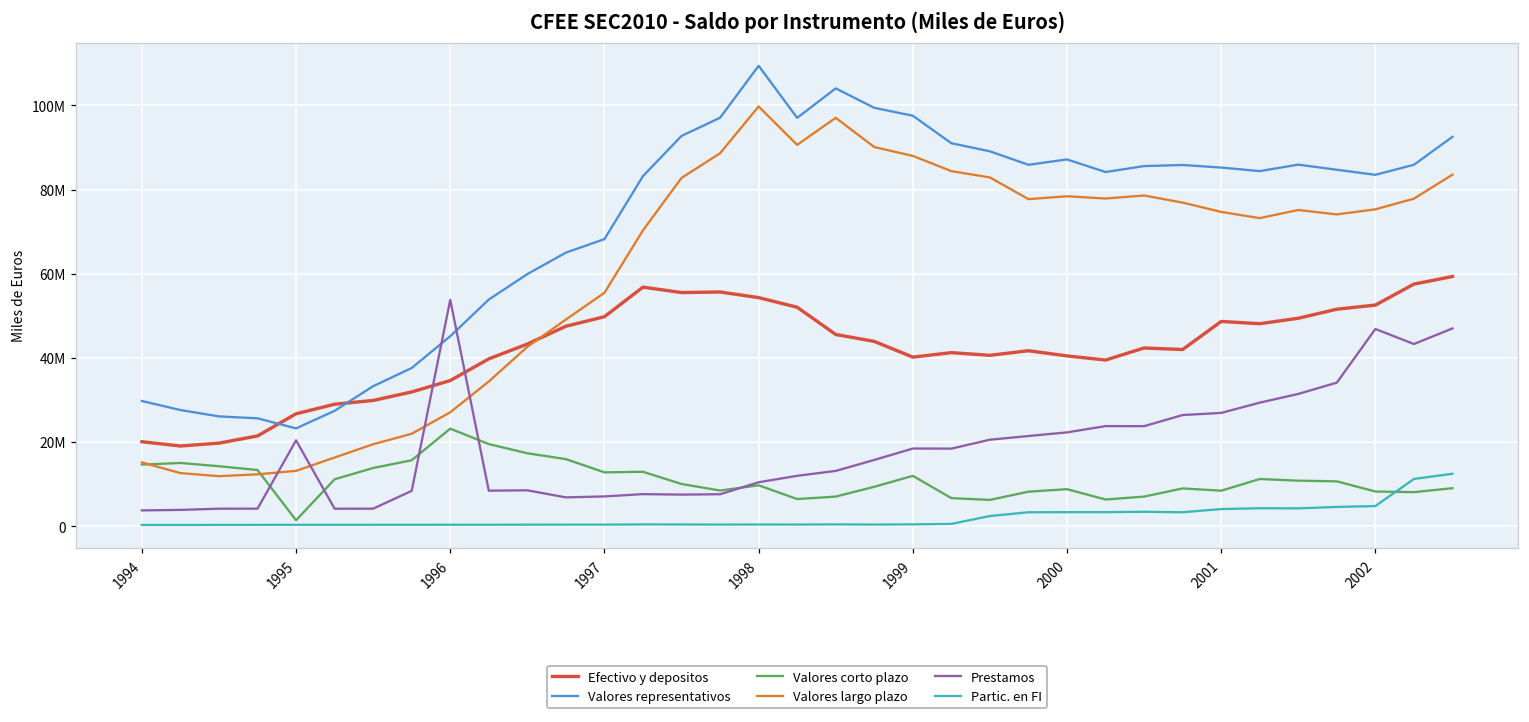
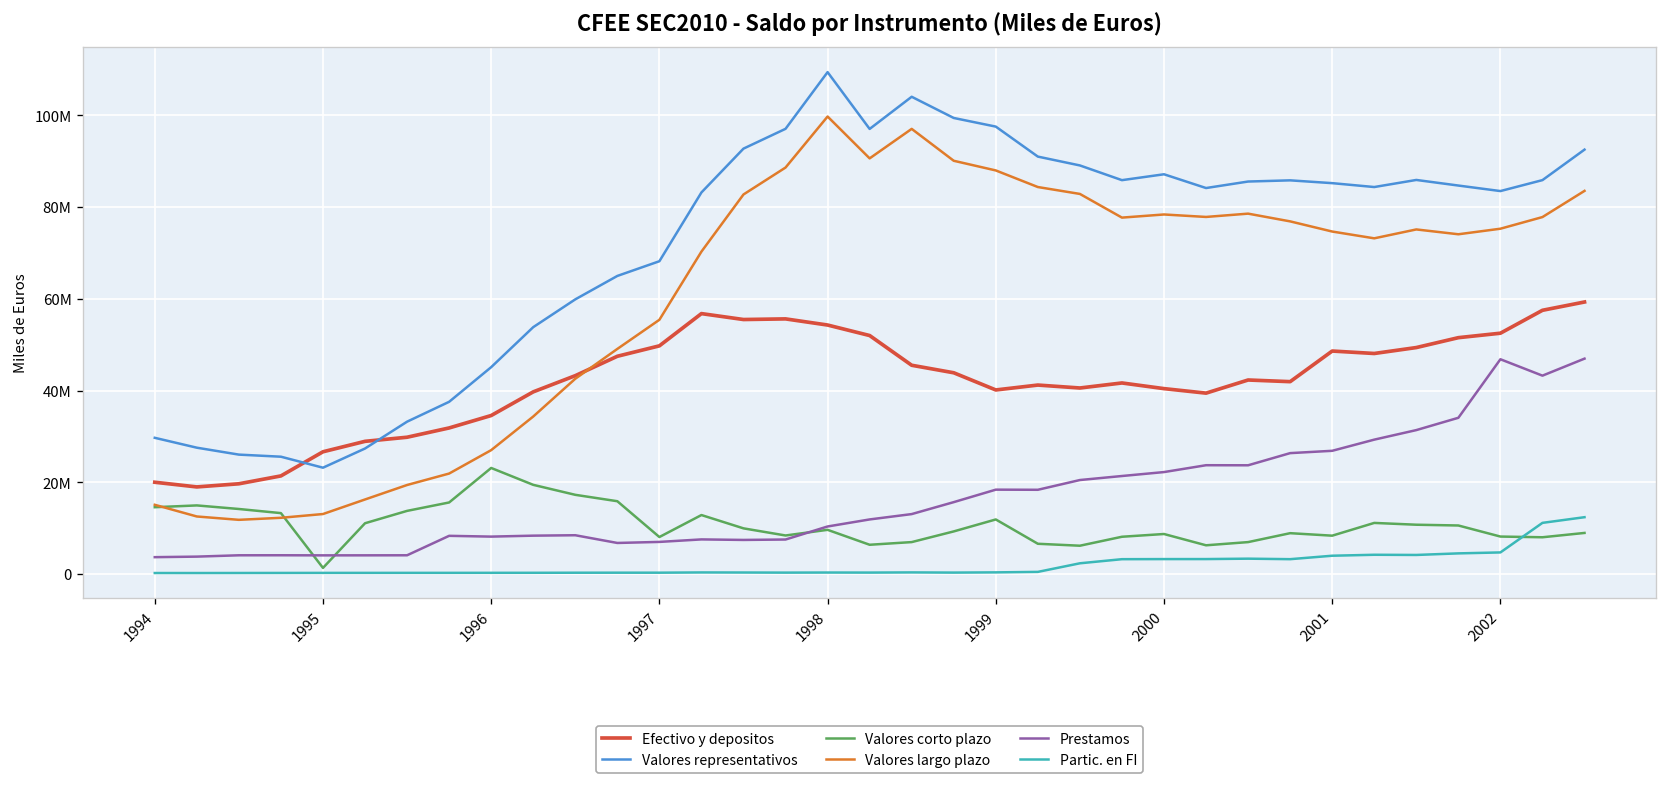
  {
    "Valores corto plazo": {
      "1995": 1000000,
      "1996": 23000000,
-     "1997": 13000000,
+     "1997": 8000000,
      "1998": 10000000,
      "1999": 12000000,
      "2000": 9000000,
      "2001": 8000000,
      "2002": 8000000
    },
    "Prestamos": {
      "1994": 4000000,
-     "1995": 20000000,
-     "1996": 54000000,
+     "1995": 4000000,
+     "1996": 8000000,
      "1997": 7000000,
      "1998": 10000000,
      "1999": 18000000,
      "2000": 22000000,
      "2001": 27000000,
      "2002": 47000000
    }
  }
